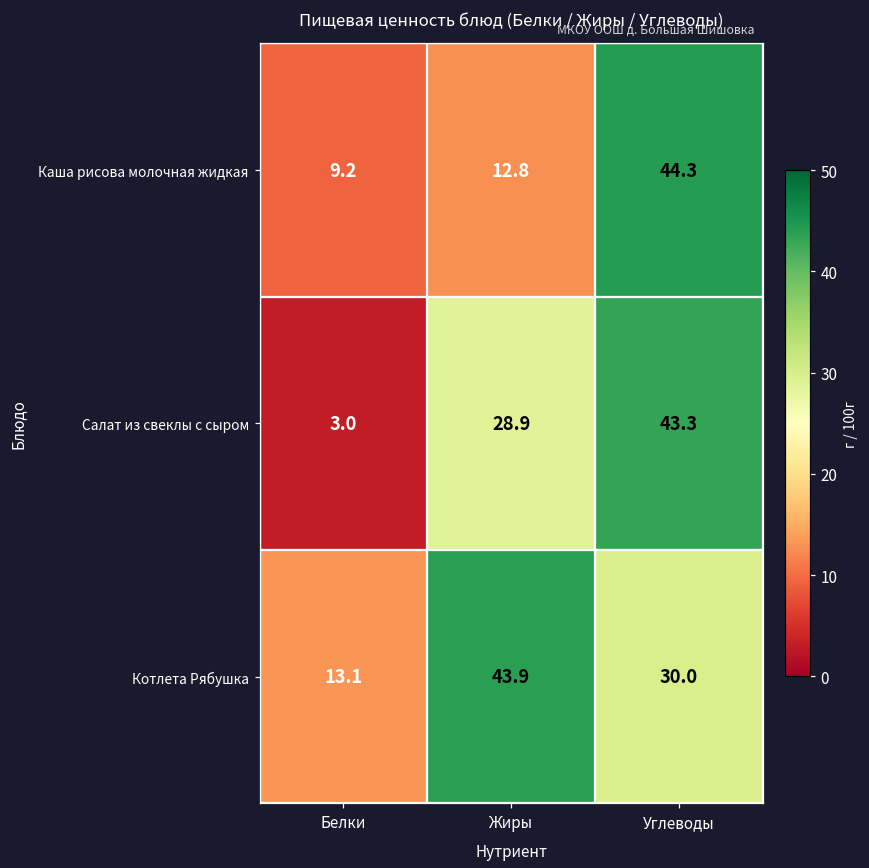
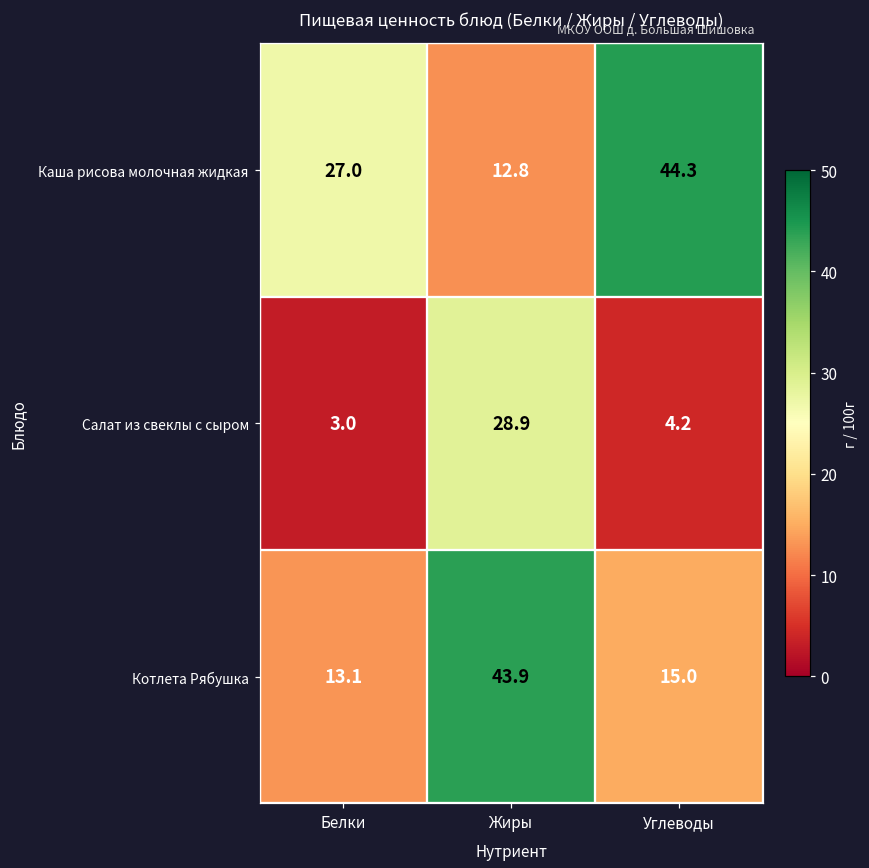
  {
    "Каша рисова молочная жидкая": {
-     "Белки": 9.2,
+     "Белки": 27.0,
      "Жиры": 12.8,
      "Углеводы": 44.3
    },
    "Салат из свеклы с сыром": {
      "Белки": 3.0,
      "Жиры": 28.9,
-     "Углеводы": 43.3
+     "Углеводы": 4.2
    },
    "Котлета Рябушка": {
      "Белки": 13.1,
      "Жиры": 43.9,
-     "Углеводы": 30.0
+     "Углеводы": 15.0
    }
  }
